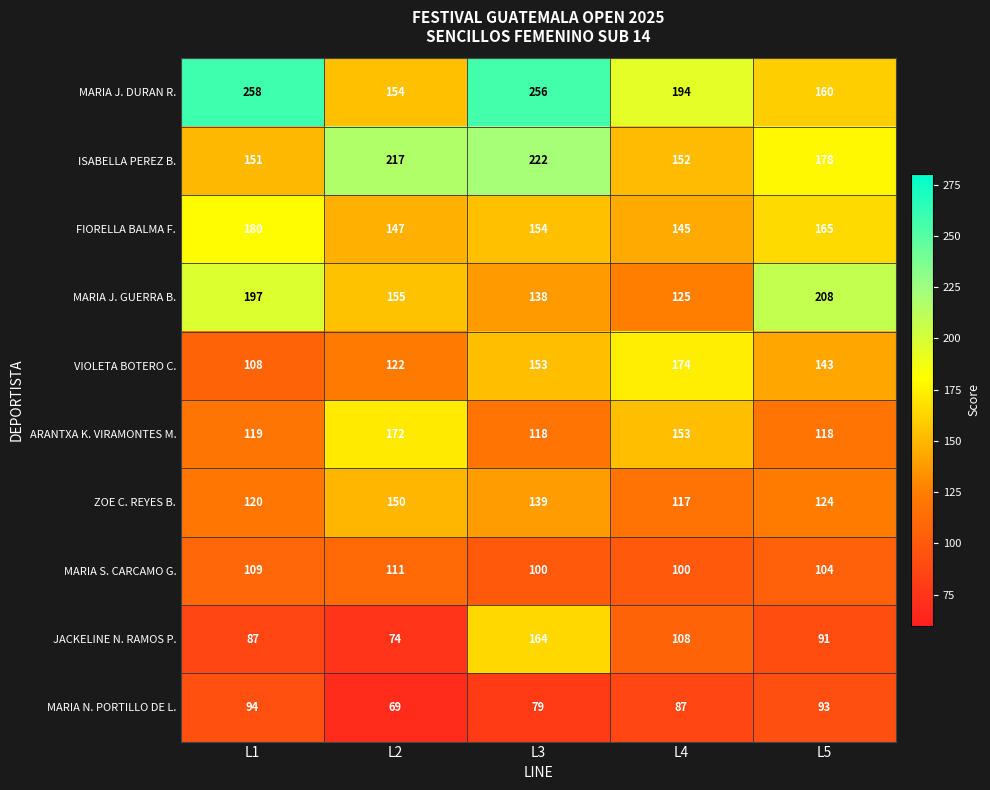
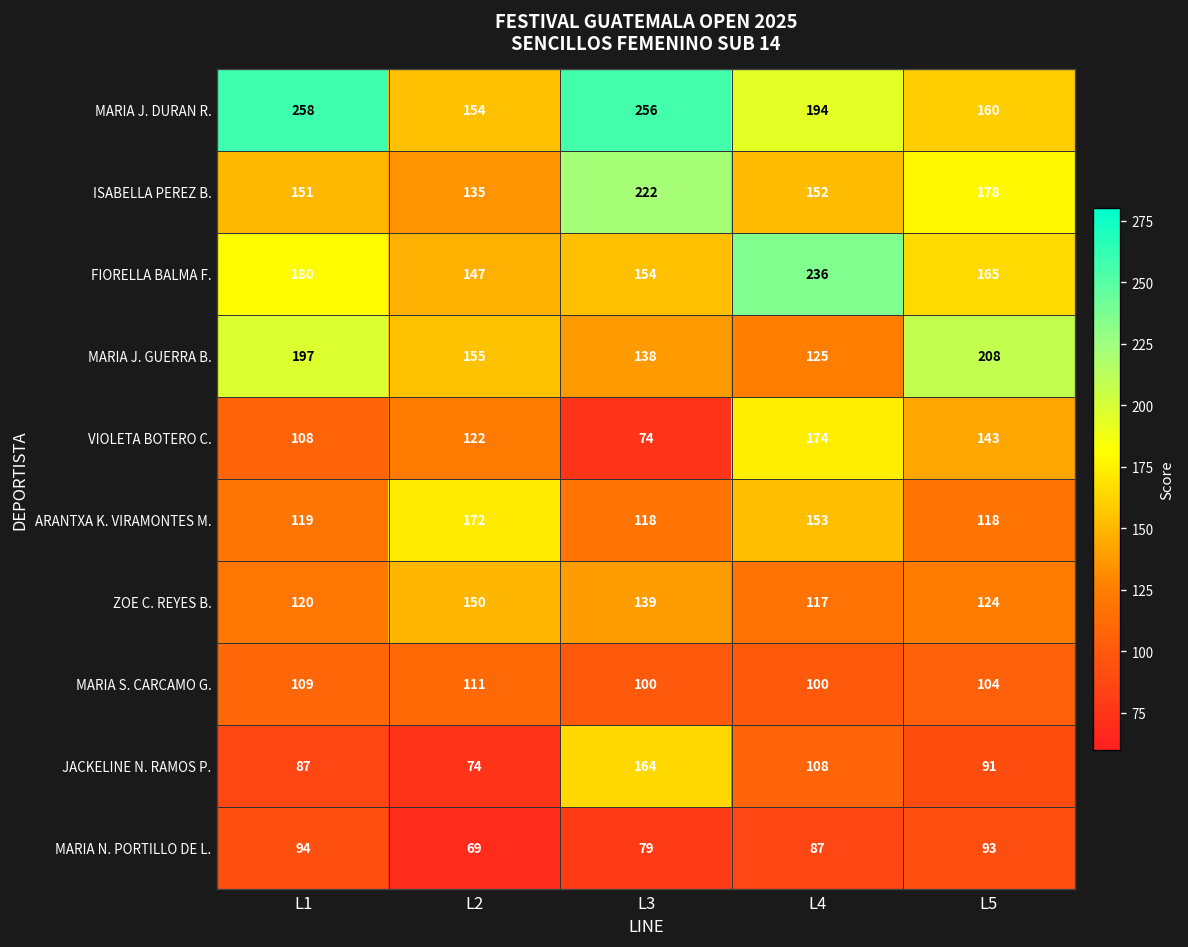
  {
    "MARIA J. DURAN R.": {
      "L1": 258,
      "L2": 154,
      "L3": 256,
      "L4": 194,
      "L5": 160
    },
    "ISABELLA PEREZ B.": {
      "L1": 151,
-     "L2": 217,
+     "L2": 135,
      "L3": 222,
      "L4": 152,
      "L5": 178
    },
    "FIORELLA BALMA F.": {
      "L1": 180,
      "L2": 147,
      "L3": 154,
-     "L4": 145,
+     "L4": 236,
      "L5": 165
    },
    "MARIA J. GUERRA B.": {
      "L1": 197,
      "L2": 155,
      "L3": 138,
      "L4": 125,
      "L5": 208
    },
    "VIOLETA BOTERO C.": {
      "L1": 108,
      "L2": 122,
-     "L3": 153,
+     "L3": 74,
      "L4": 174,
      "L5": 143
    },
    "ARANTXA K. VIRAMONTES M.": {
      "L1": 119,
      "L2": 172,
      "L3": 118,
      "L4": 153,
      "L5": 118
    },
    "ZOE C. REYES B.": {
      "L1": 120,
      "L2": 150,
      "L3": 139,
      "L4": 117,
      "L5": 124
    },
    "MARIA S. CARCAMO G.": {
      "L1": 109,
      "L2": 111,
      "L3": 100,
      "L4": 100,
      "L5": 104
    },
    "JACKELINE N. RAMOS P.": {
      "L1": 87,
      "L2": 74,
      "L3": 164,
      "L4": 108,
      "L5": 91
    },
    "MARIA N. PORTILLO DE L.": {
      "L1": 94,
      "L2": 69,
      "L3": 79,
      "L4": 87,
      "L5": 93
    }
  }
